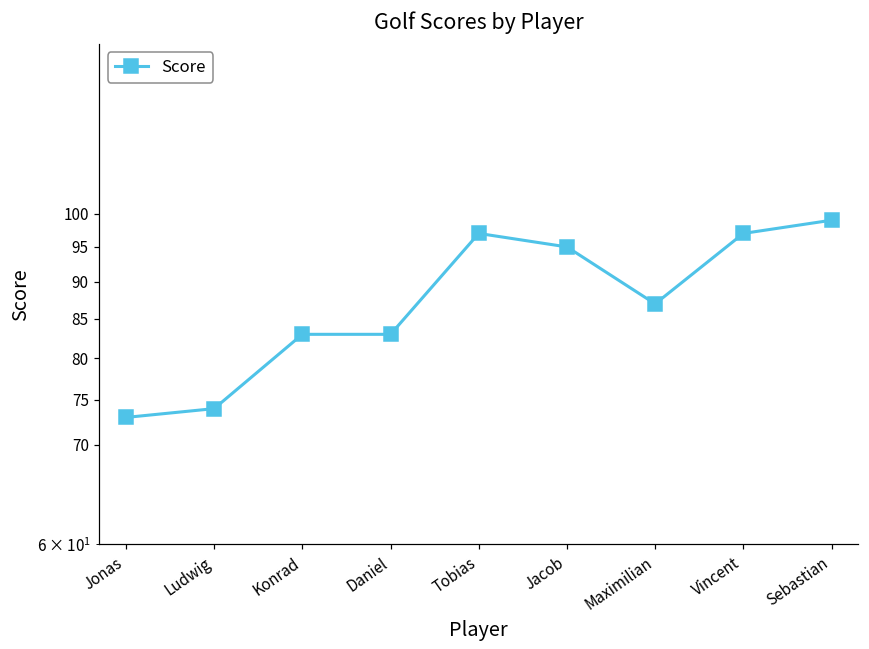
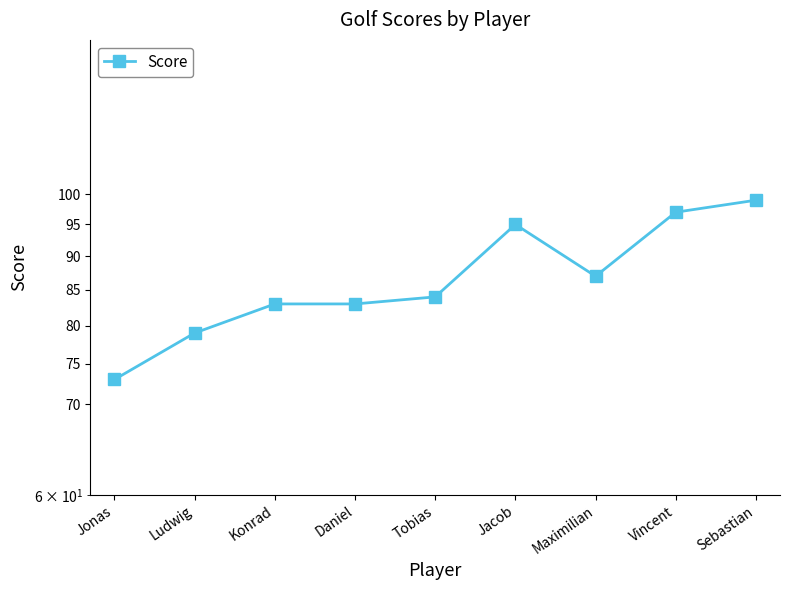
  {
    "Jonas": 73,
-   "Ludwig": 74,
+   "Ludwig": 79,
    "Konrad": 83,
    "Daniel": 83,
-   "Tobias": 97,
+   "Tobias": 84,
    "Jacob": 95,
    "Maximilian": 87,
    "Vincent": 97,
    "Sebastian": 99
  }
